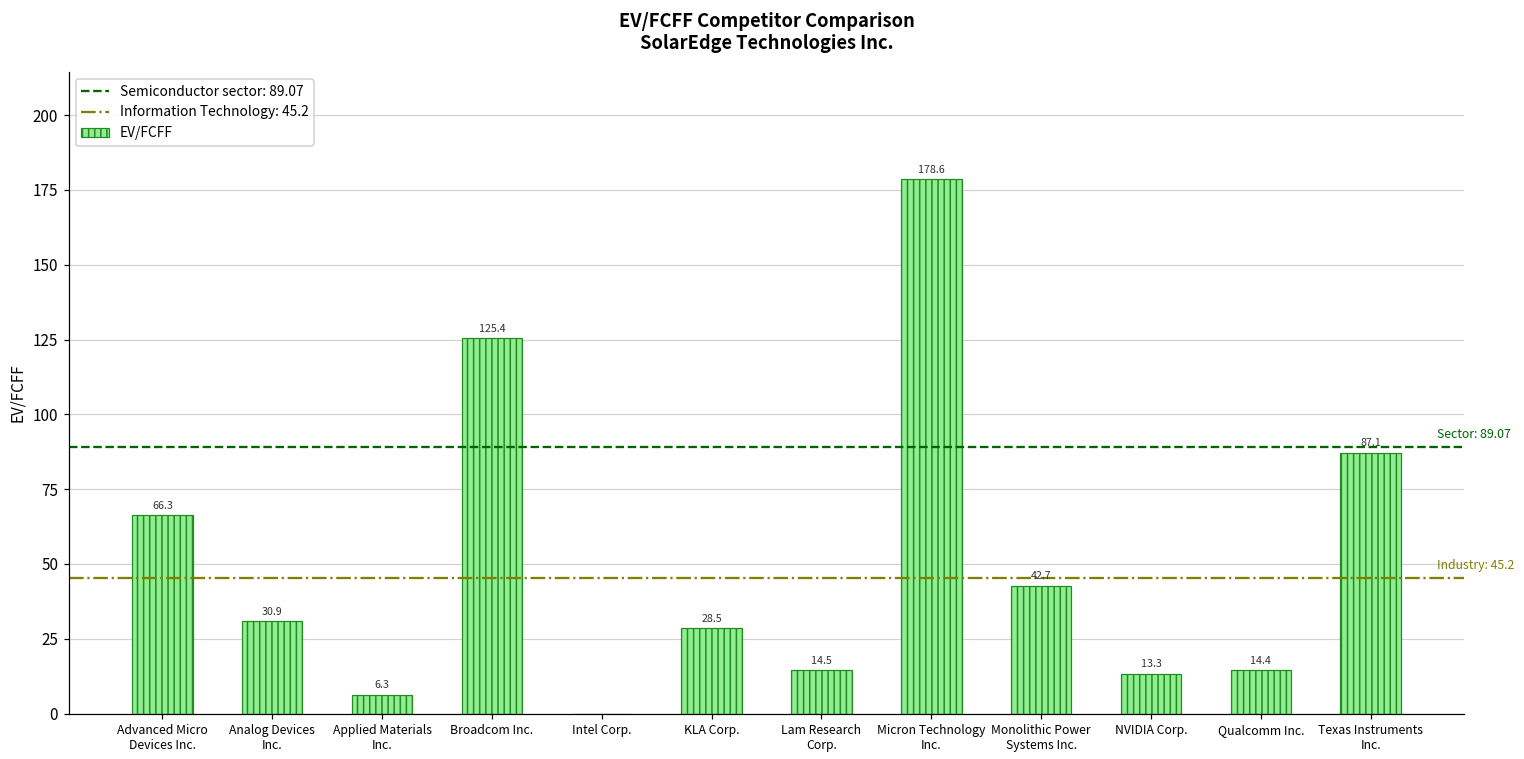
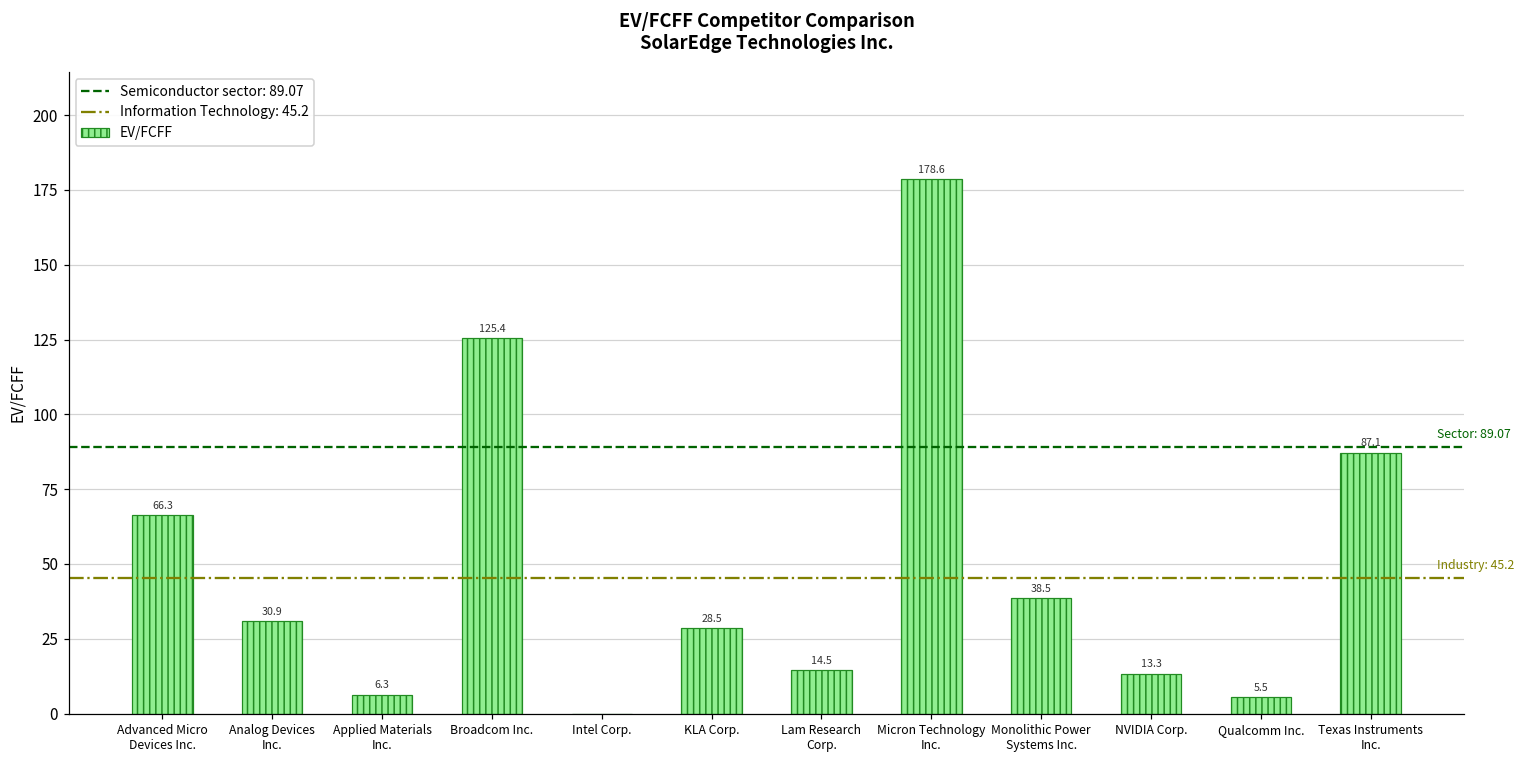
  {
    "Advanced Micro Devices Inc.": 66.3,
    "Analog Devices Inc.": 30.9,
    "Applied Materials Inc.": 6.3,
    "Broadcom Inc.": 125.4,
    "KLA Corp.": 28.5,
    "Lam Research Corp.": 14.5,
    "Micron Technology Inc.": 178.6,
-   "Monolithic Power Systems Inc.": 42.7,
+   "Monolithic Power Systems Inc.": 38.5,
    "NVIDIA Corp.": 13.3,
-   "Qualcomm Inc.": 14.4,
+   "Qualcomm Inc.": 5.5,
    "Texas Instruments Inc.": 87.1
  }
